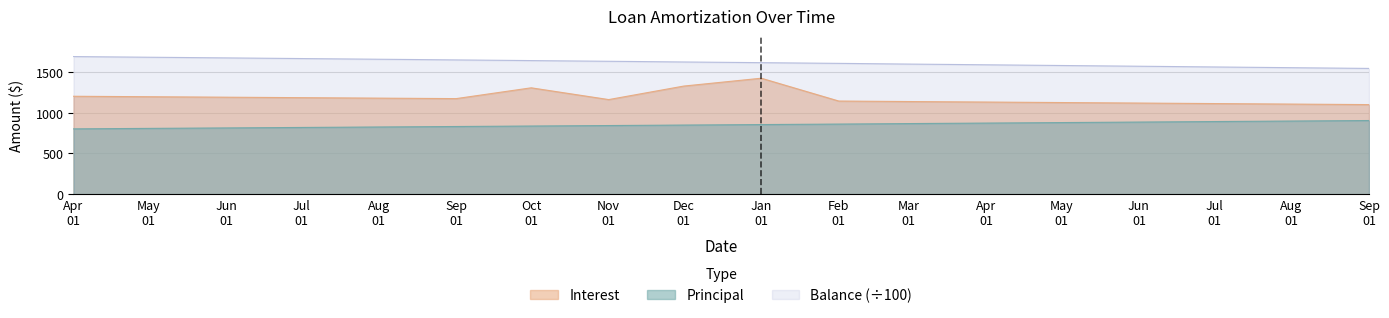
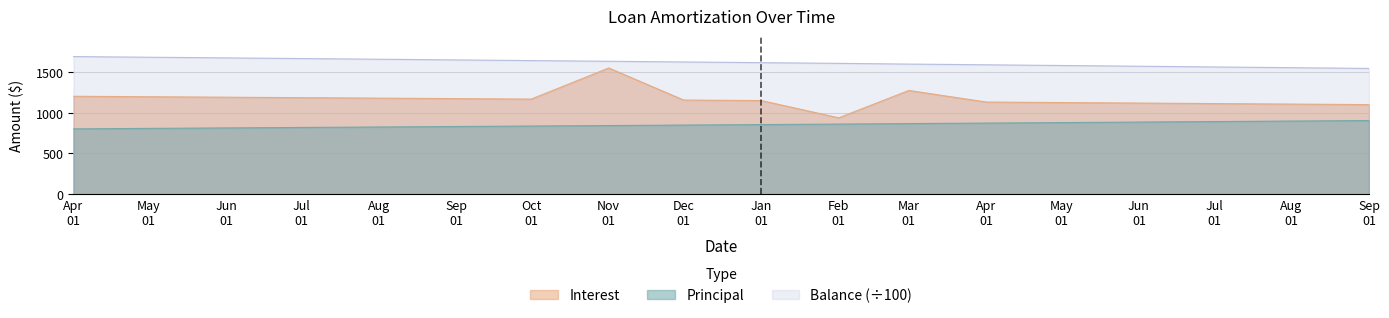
  {
    "Interest": {
-     "Oct 01": 1300,
-     "Nov 01": 1200,
-     "Dec 01": 1300,
-     "Jan 01": 1400,
-     "Feb 01": 1100,
-     "Mar 01": 1100
+     "Oct 01": 1200,
+     "Nov 01": 1500,
+     "Dec 01": 1200,
+     "Jan 01": 1100,
+     "Feb 01": 900,
+     "Mar 01": 1300
    },
    "Principal": {
      "Oct 01": 800,
      "Nov 01": 800,
      "Dec 01": 800,
      "Jan 01": 900,
      "Feb 01": 900,
      "Mar 01": 900
    },
    "Balance (÷100)": {
      "Oct 01": 1600,
      "Nov 01": 1600,
      "Dec 01": 1600,
      "Jan 01": 1600,
      "Feb 01": 1600,
      "Mar 01": 1600
    }
  }
